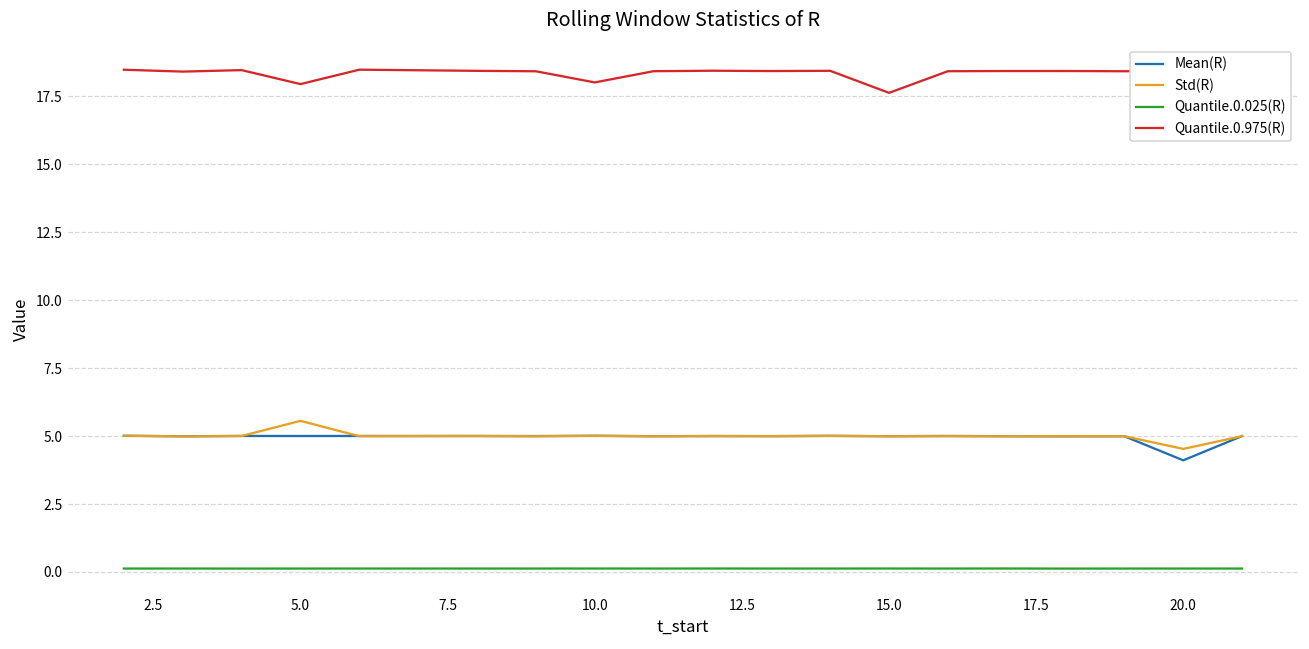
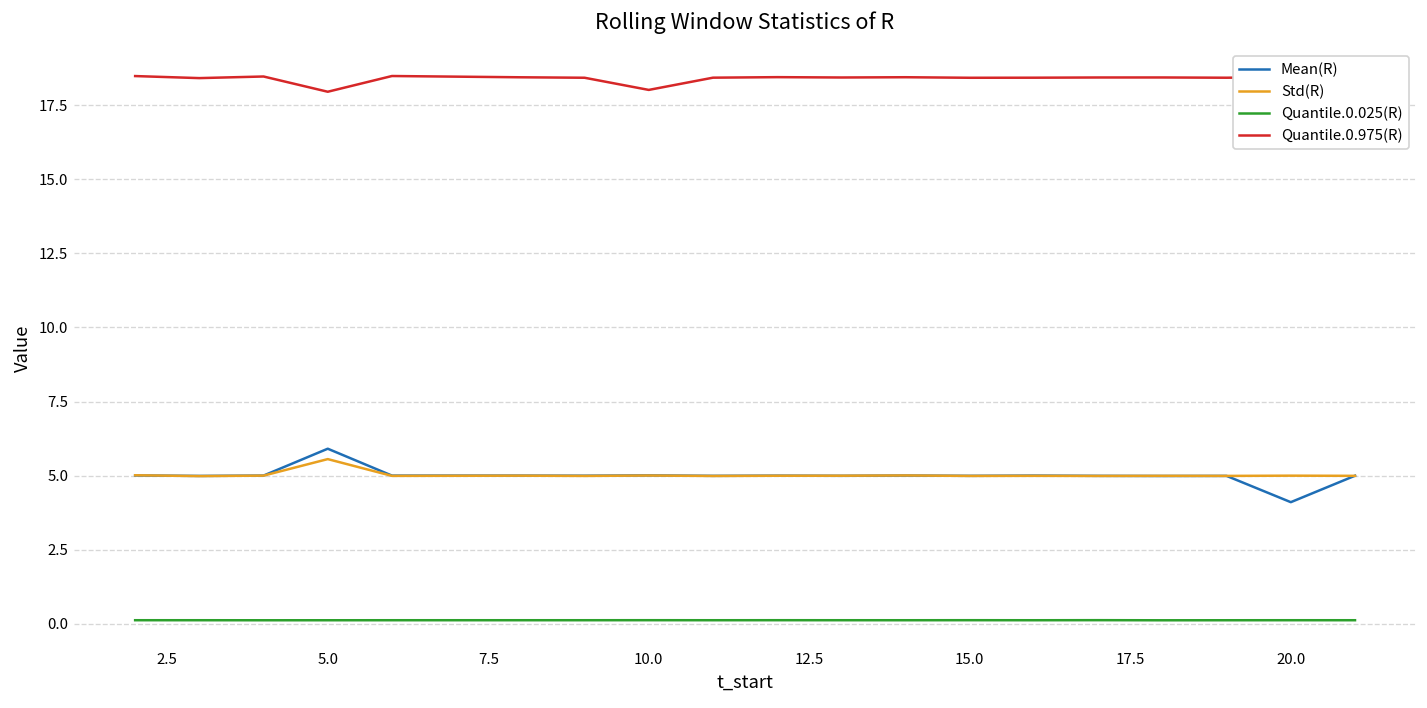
  {
    "Mean(R)": {
-     "5.0": 5.0,
+     "5.0": 5.9,
      "20.0": 4.1
    },
    "Std(R)": {
      "5.0": 5.6,
-     "20.0": 4.5
+     "20.0": 5.0
    },
    "Quantile.0.025(R)": {
      "5.0": 0.1,
      "10.0": 0.1,
      "15.0": 0.1,
      "20.0": 0.1
    },
    "Quantile.0.975(R)": {
      "5.0": 17.9,
      "10.0": 18.0,
-     "15.0": 17.6
+     "15.0": 18.4
    }
  }
